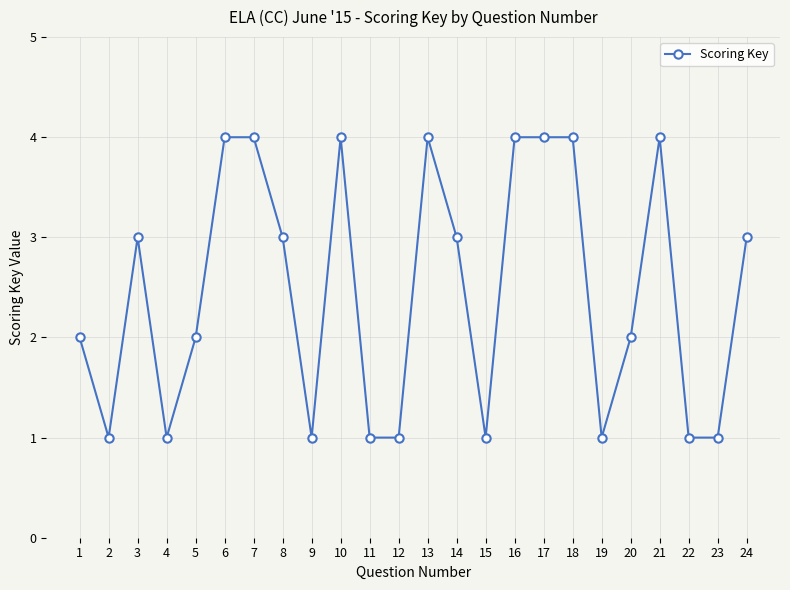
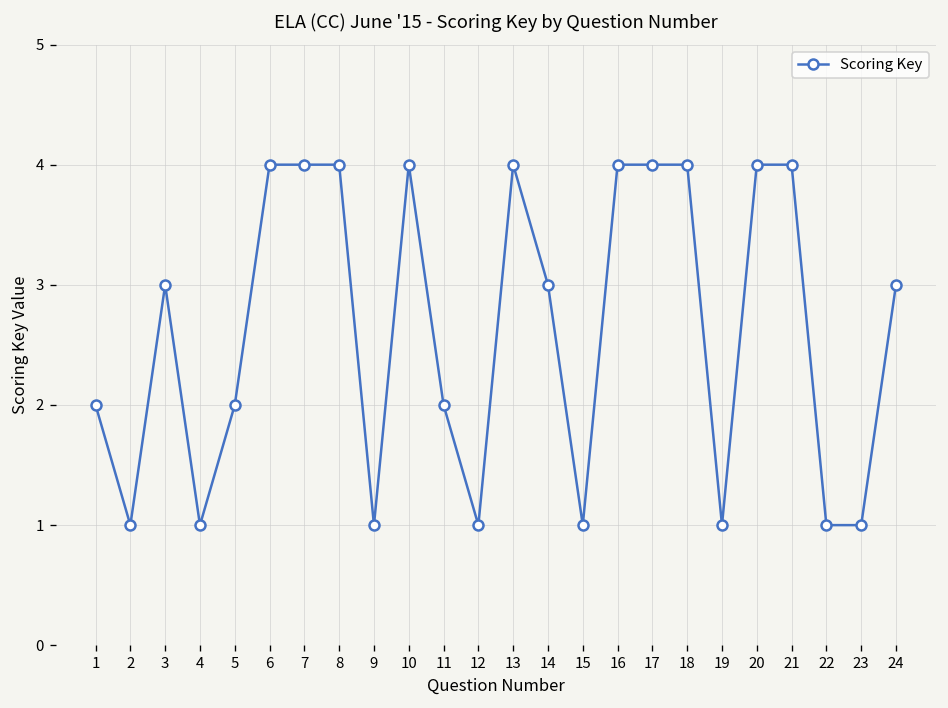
  {
    "1": 2,
    "2": 1,
    "3": 3,
    "4": 1,
    "5": 2,
    "6": 4,
    "7": 4,
-   "8": 3,
+   "8": 4,
    "9": 1,
    "10": 4,
-   "11": 1,
+   "11": 2,
    "12": 1,
    "13": 4,
    "14": 3,
    "15": 1,
    "16": 4,
    "17": 4,
    "18": 4,
    "19": 1,
-   "20": 2,
+   "20": 4,
    "21": 4,
    "22": 1,
    "23": 1,
    "24": 3
  }
